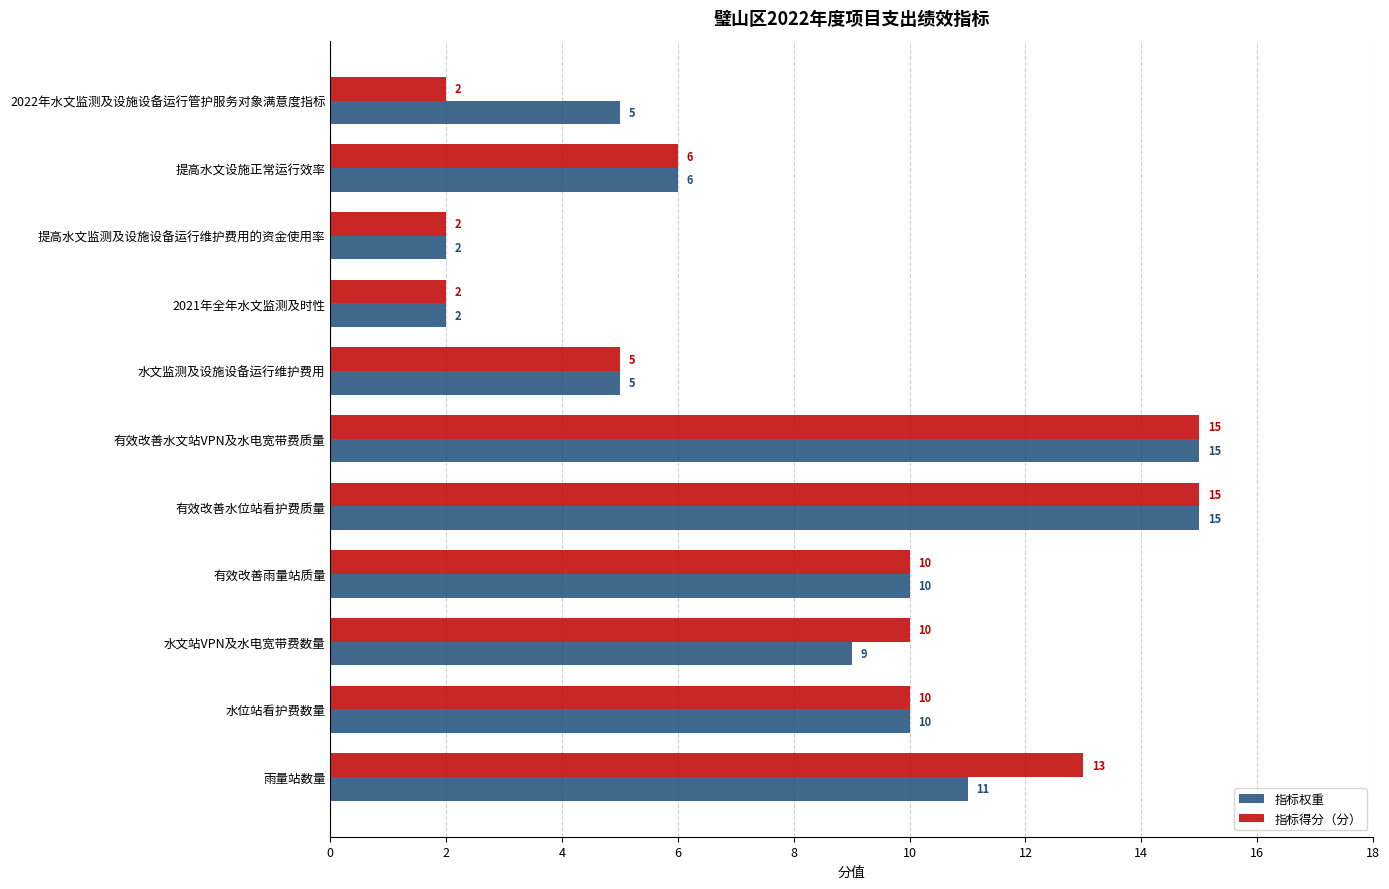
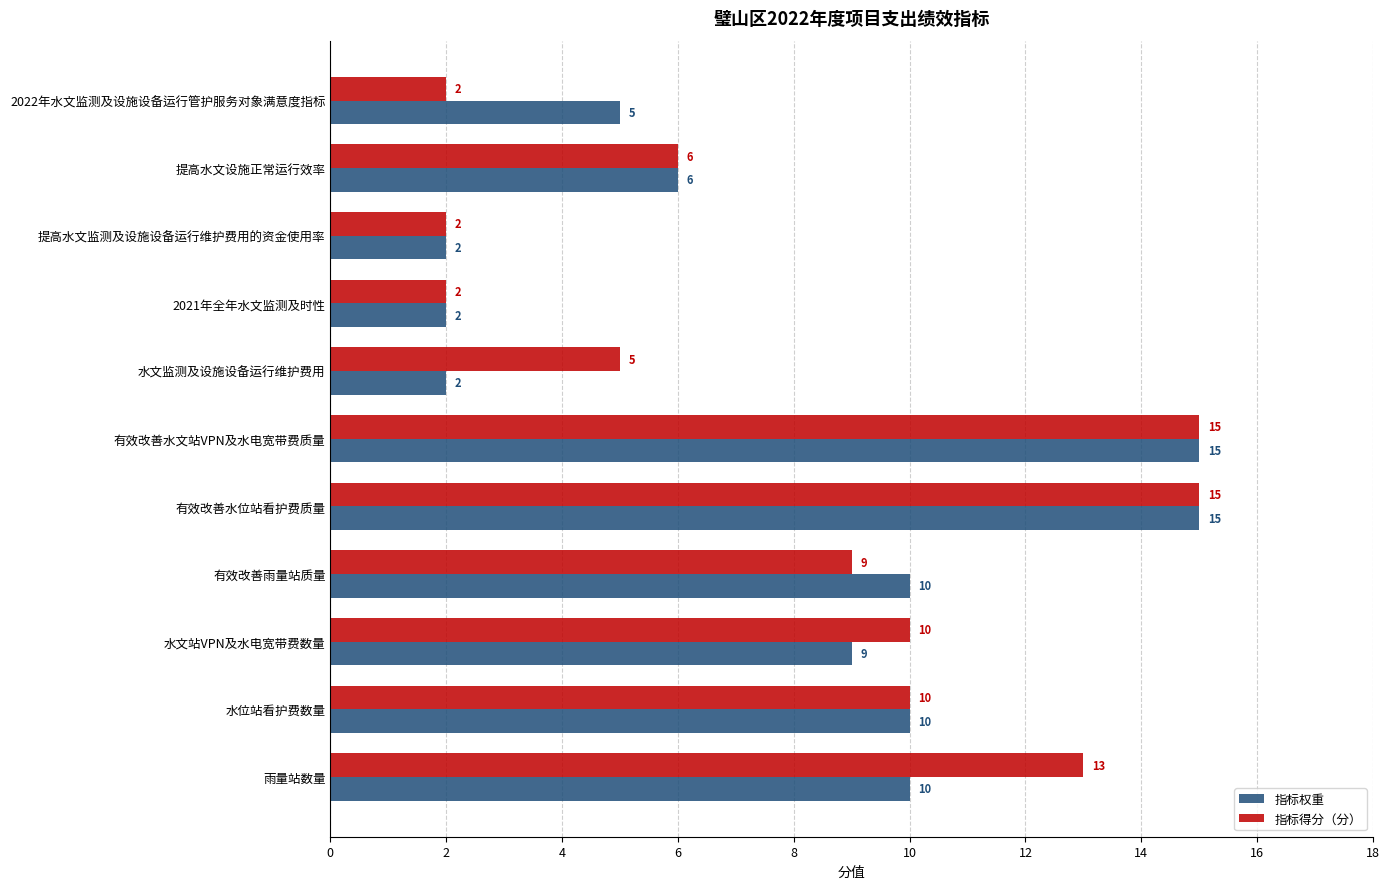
  {
    "指标权重": {
      "2022年水文监测及设施设备运行管护服务对象满意度指标": 5,
      "提高水文设施正常运行效率": 6,
      "提高水文监测及设施设备运行维护费用的资金使用率": 2,
      "2021年全年水文监测及时性": 2,
-     "水文监测及设施设备运行维护费用": 5,
+     "水文监测及设施设备运行维护费用": 2,
      "有效改善水文站VPN及水电宽带费质量": 15,
      "有效改善水位站看护费质量": 15,
      "有效改善雨量站质量": 10,
      "水文站VPN及水电宽带费数量": 9,
      "水位站看护费数量": 10,
-     "雨量站数量": 11
+     "雨量站数量": 10
    },
    "指标得分（分）": {
      "2022年水文监测及设施设备运行管护服务对象满意度指标": 2,
      "提高水文设施正常运行效率": 6,
      "提高水文监测及设施设备运行维护费用的资金使用率": 2,
      "2021年全年水文监测及时性": 2,
      "水文监测及设施设备运行维护费用": 5,
      "有效改善水文站VPN及水电宽带费质量": 15,
      "有效改善水位站看护费质量": 15,
-     "有效改善雨量站质量": 10,
+     "有效改善雨量站质量": 9,
      "水文站VPN及水电宽带费数量": 10,
      "水位站看护费数量": 10,
      "雨量站数量": 13
    }
  }
